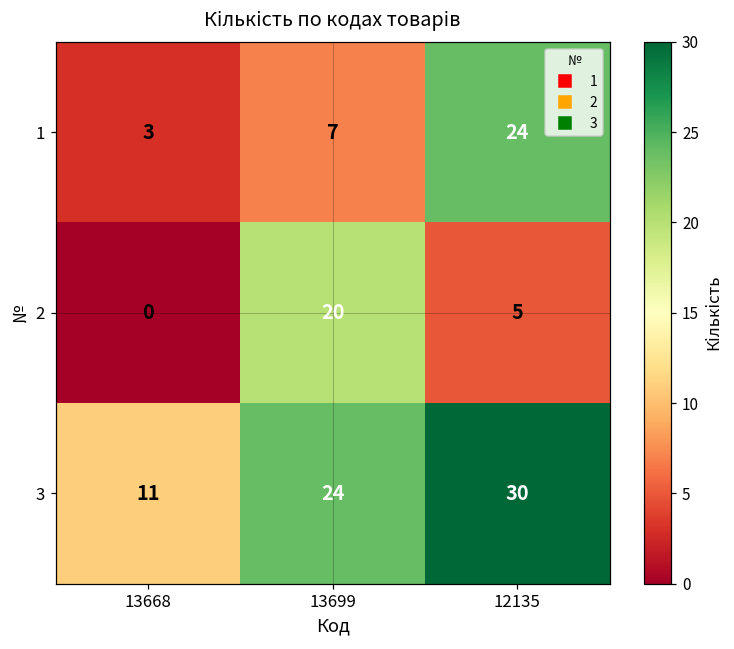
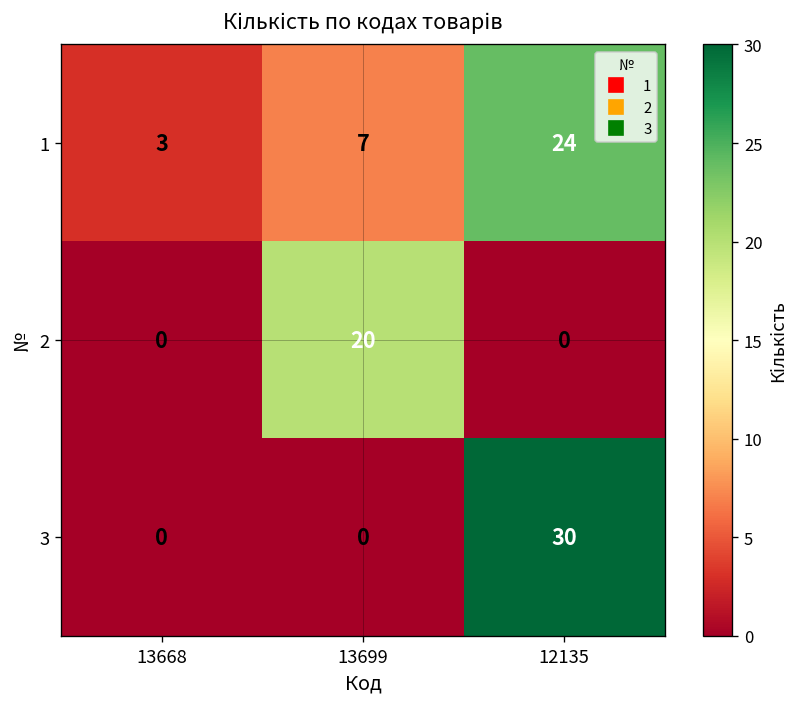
  {
    "1": {
      "13668": 3,
      "13699": 7,
      "12135": 24
    },
    "2": {
      "13668": 0,
      "13699": 20,
-     "12135": 5
+     "12135": 0
    },
    "3": {
-     "13668": 11,
-     "13699": 24,
+     "13668": 0,
+     "13699": 0,
      "12135": 30
    }
  }
